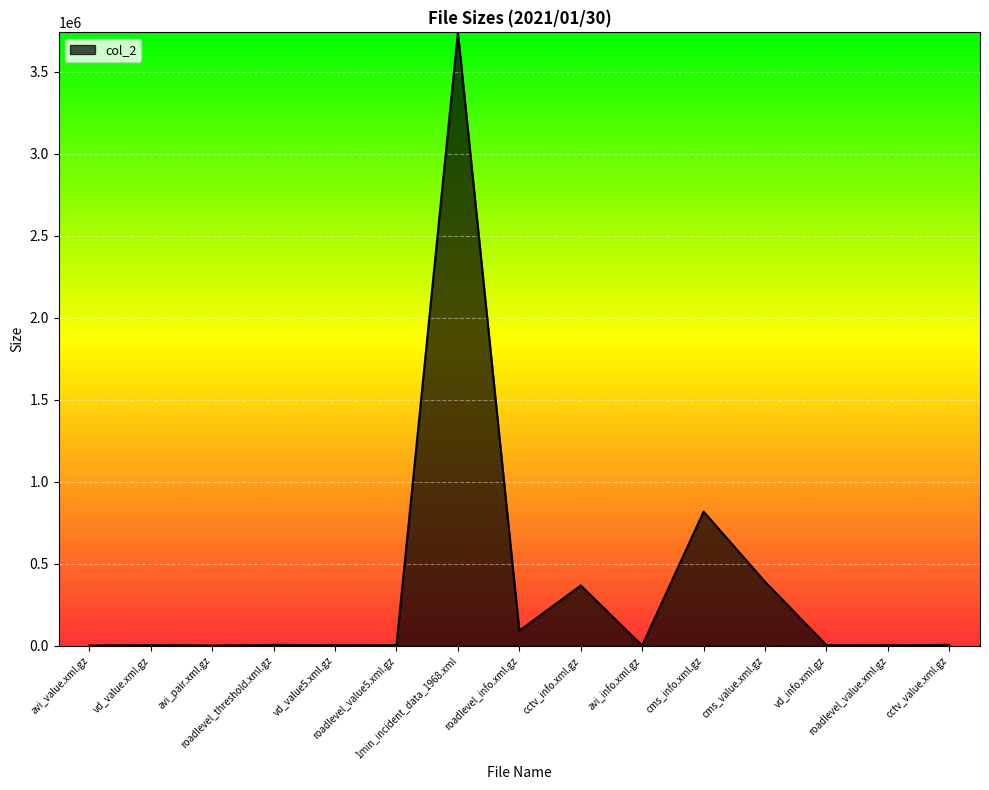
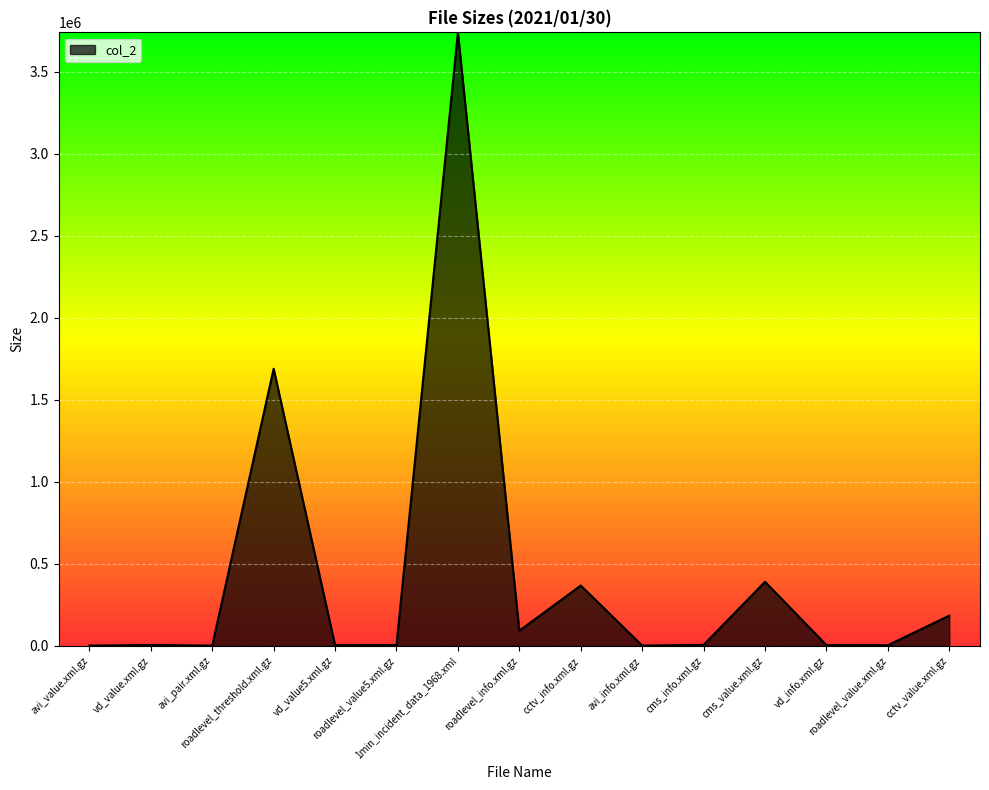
  {
    "avi_value.xml.gz": 0,
    "vd_value.xml.gz": 0,
    "avi_pair.xml.gz": 0,
-   "roadlevel_threshold.xml.gz": 10000,
+   "roadlevel_threshold.xml.gz": 1690000,
    "vd_value5.xml.gz": 0,
    "roadlevel_value5.xml.gz": 0,
    "1min_incident_data_1968.xml": 3740000,
    "roadlevel_info.xml.gz": 90000,
    "cctv_info.xml.gz": 370000,
    "avi_info.xml.gz": 0,
-   "cms_info.xml.gz": 820000,
+   "cms_info.xml.gz": 10000,
    "cms_value.xml.gz": 390000,
    "vd_info.xml.gz": 0,
    "roadlevel_value.xml.gz": 0,
-   "cctv_value.xml.gz": 10000
+   "cctv_value.xml.gz": 180000
  }
